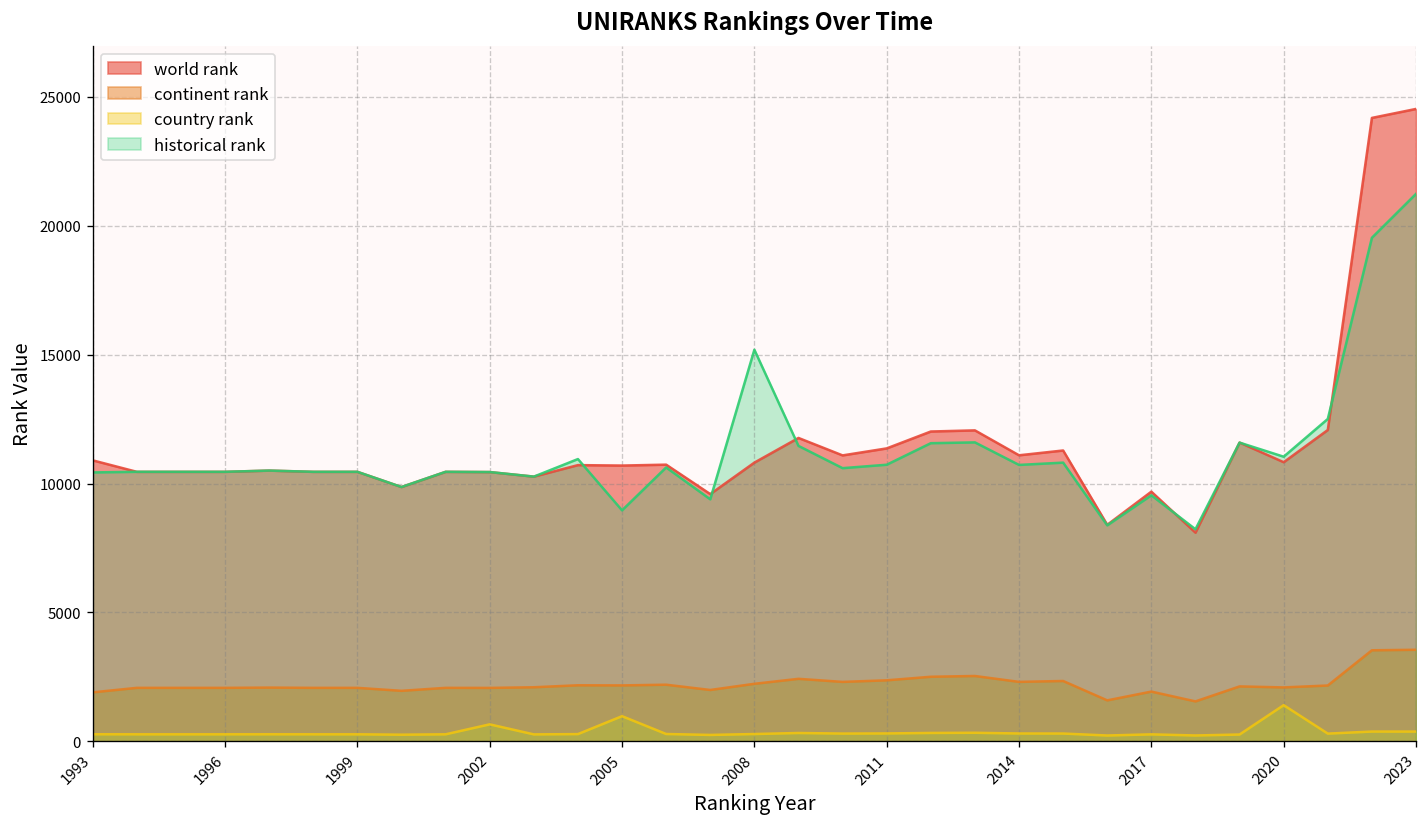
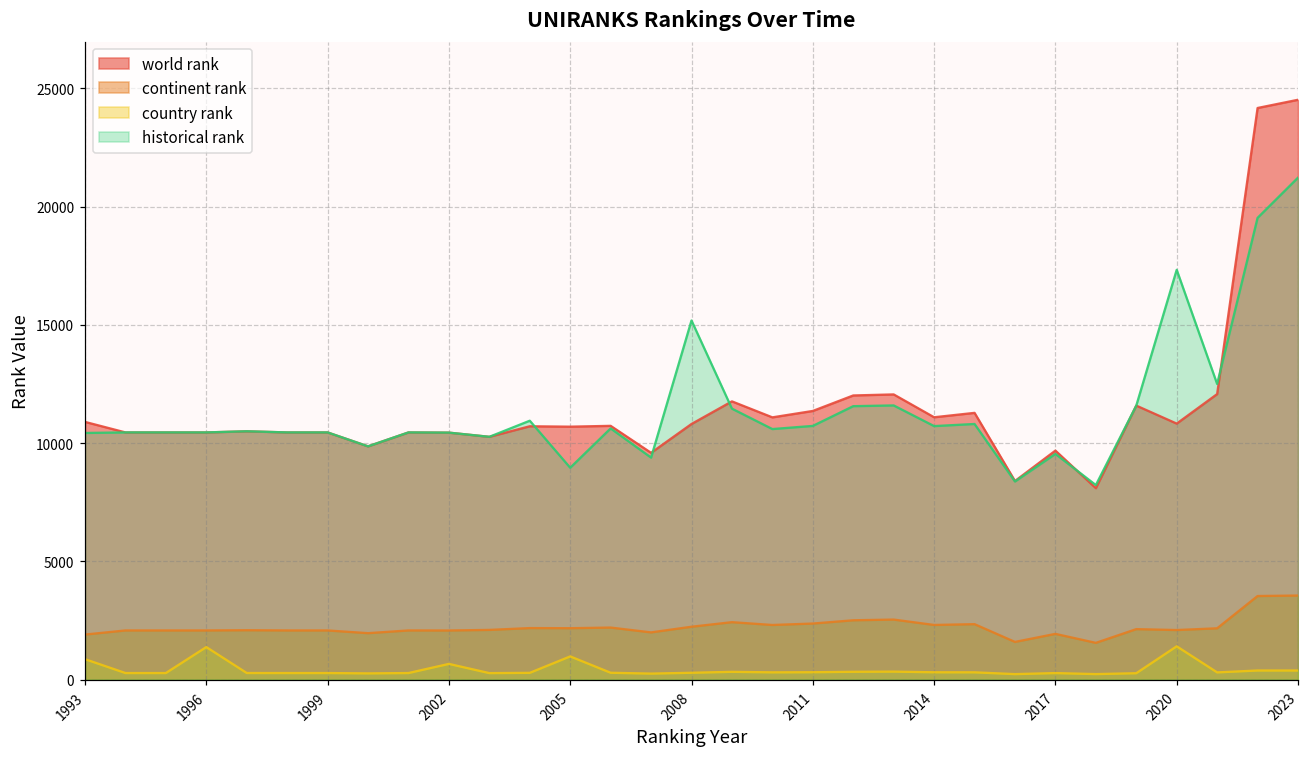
  {
    "country rank": {
-     "1993": 300,
-     "1996": 300,
+     "1993": 900,
+     "1996": 1400,
      "1999": 300,
      "2002": 700,
      "2005": 1000,
      "2008": 300,
      "2011": 300,
      "2014": 300,
      "2017": 300,
      "2020": 1400,
      "2023": 400
    },
    "historical rank": {
      "1993": 10400,
      "2005": 9000,
      "2008": 15200,
      "2011": 10700,
      "2014": 10700,
      "2017": 9500,
-     "2020": 11000,
+     "2020": 17300,
      "2023": 21200
    }
  }
